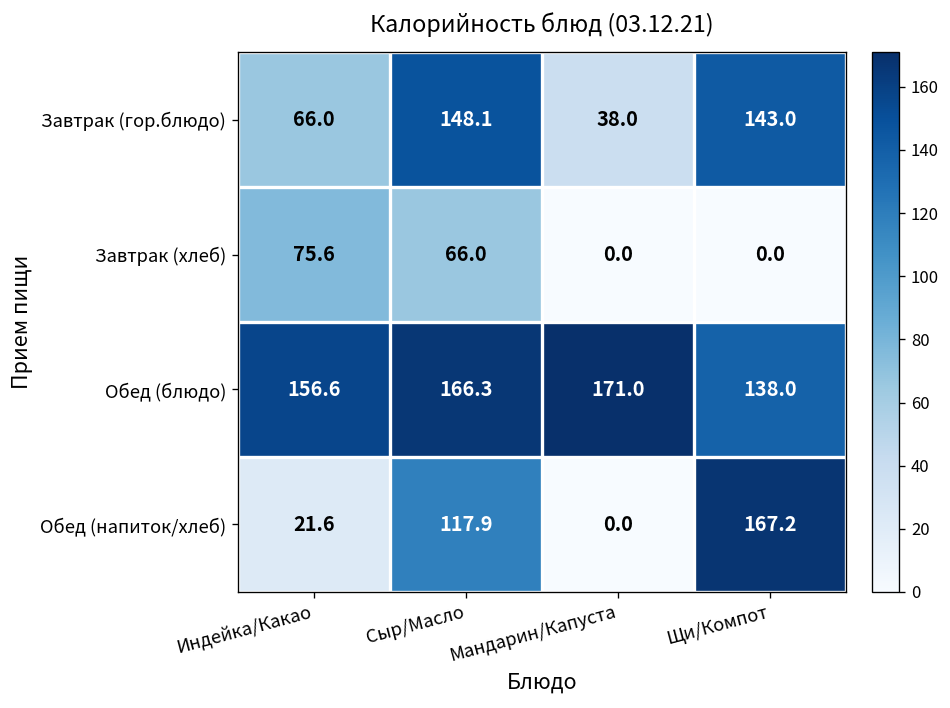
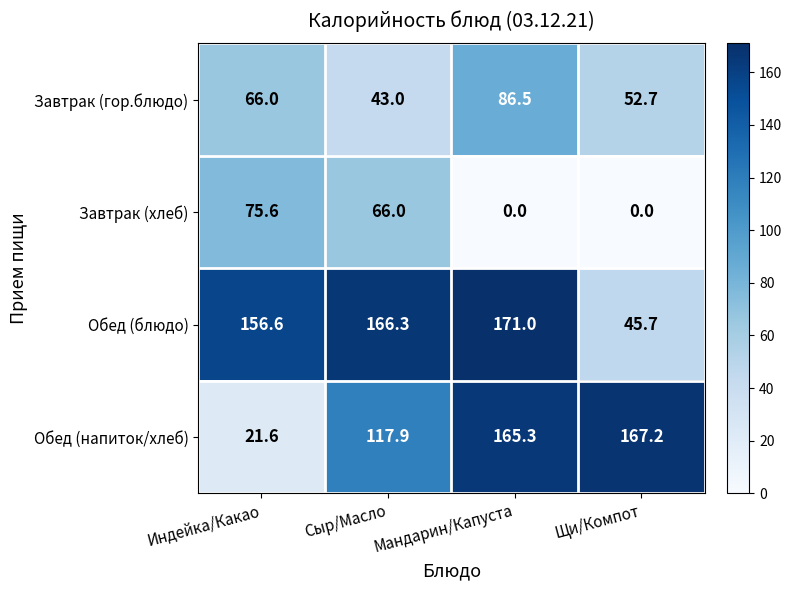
  {
    "Завтрак (гор.блюдо)": {
      "Индейка/Какао": 66.0,
-     "Сыр/Масло": 148.1,
-     "Мандарин/Капуста": 38.0,
-     "Щи/Компот": 143.0
+     "Сыр/Масло": 43.0,
+     "Мандарин/Капуста": 86.5,
+     "Щи/Компот": 52.7
    },
    "Завтрак (хлеб)": {
      "Индейка/Какао": 75.6,
      "Сыр/Масло": 66.0,
      "Мандарин/Капуста": 0.0,
      "Щи/Компот": 0.0
    },
    "Обед (блюдо)": {
      "Индейка/Какао": 156.6,
      "Сыр/Масло": 166.3,
      "Мандарин/Капуста": 171.0,
-     "Щи/Компот": 138.0
+     "Щи/Компот": 45.7
    },
    "Обед (напиток/хлеб)": {
      "Индейка/Какао": 21.6,
      "Сыр/Масло": 117.9,
-     "Мандарин/Капуста": 0.0,
+     "Мандарин/Капуста": 165.3,
      "Щи/Компот": 167.2
    }
  }
